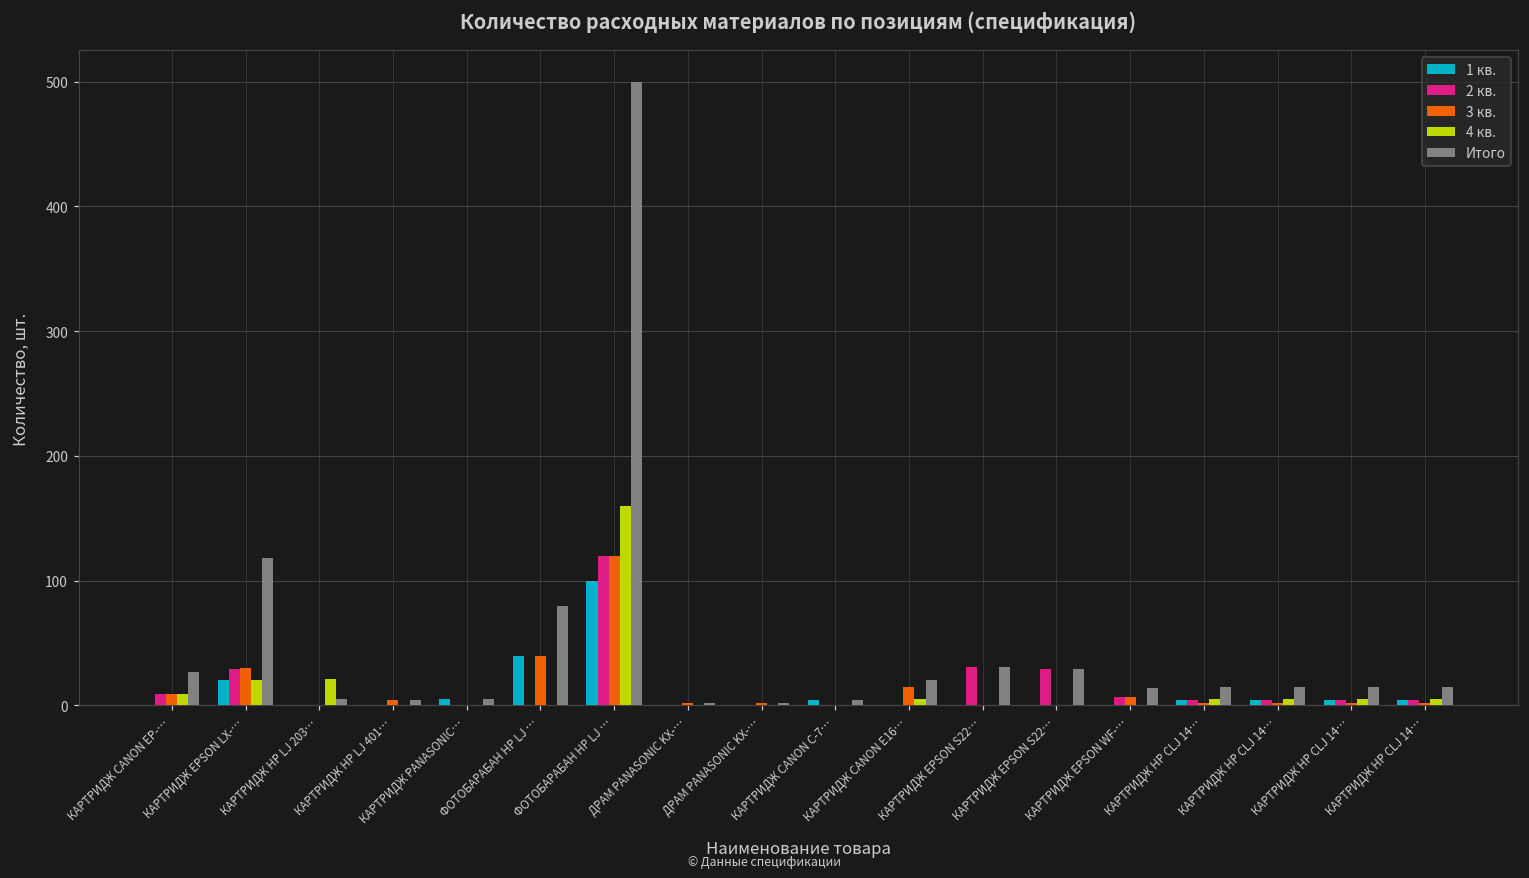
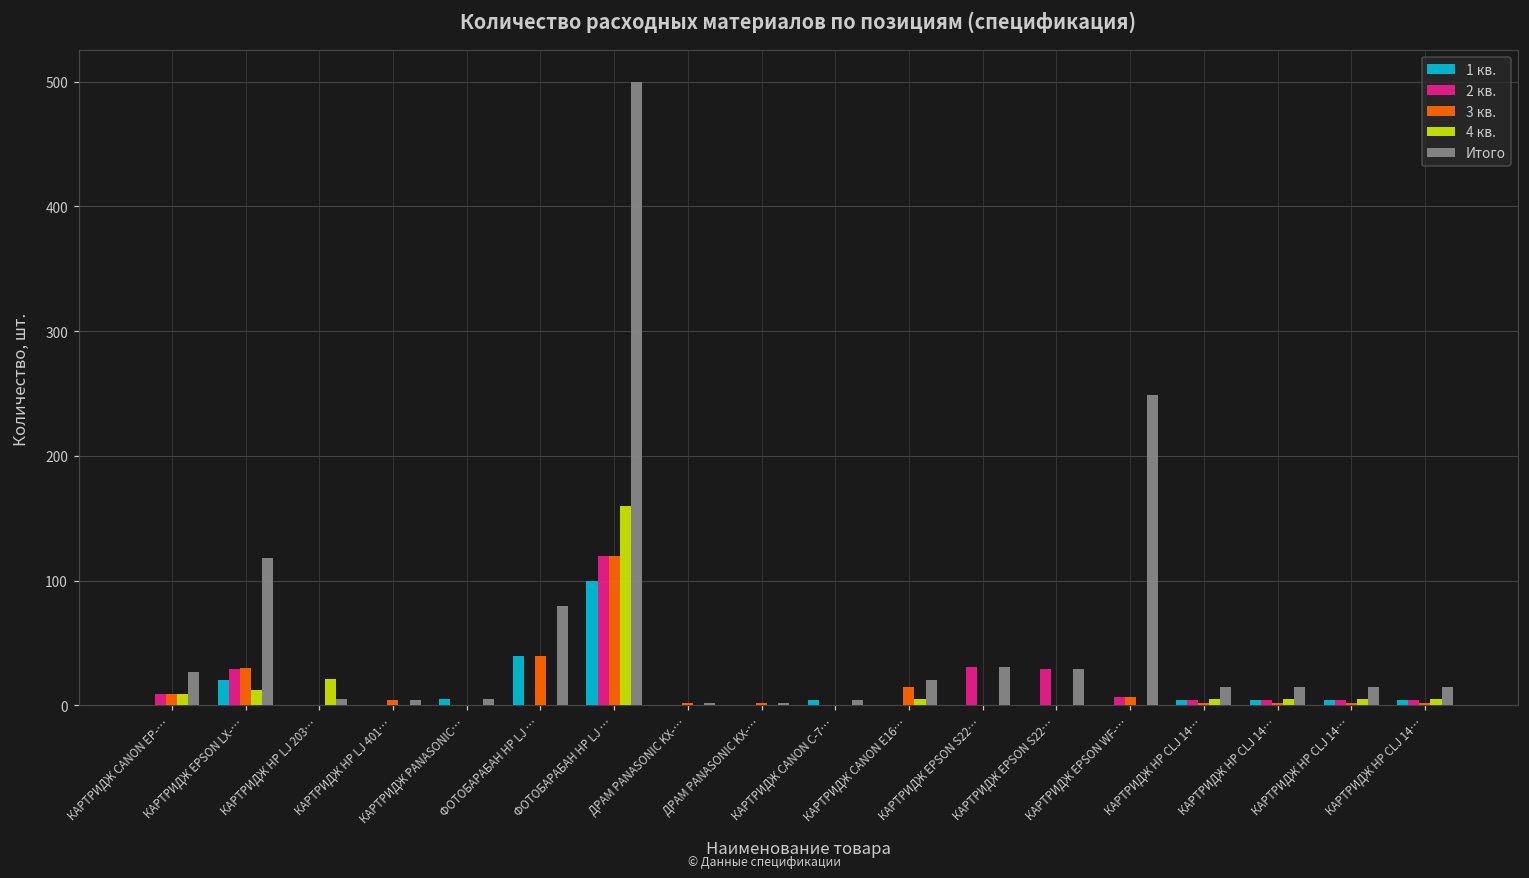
  {
    "1 кв.": {
      "КАРТРИДЖ CANON EP-…": 0,
      "КАРТРИДЖ EPSON LX-…": 20,
      "КАРТРИДЖ HP LJ 203…": 0,
      "КАРТРИДЖ HP LJ 401…": 0,
      "КАРТРИДЖ PANASONIC…": 5,
      "КАРТРИДЖ CANON C-7…": 4,
      "КАРТРИДЖ CANON E16…": 0,
      "КАРТРИДЖ EPSON WF-…": 0
    },
    "2 кв.": {
      "КАРТРИДЖ CANON EP-…": 9,
      "КАРТРИДЖ EPSON LX-…": 29,
      "КАРТРИДЖ HP LJ 203…": 0,
      "КАРТРИДЖ HP LJ 401…": 0,
      "КАРТРИДЖ PANASONIC…": 0,
      "КАРТРИДЖ CANON C-7…": 0,
      "КАРТРИДЖ CANON E16…": 0,
      "КАРТРИДЖ EPSON WF-…": 7
    },
    "3 кв.": {
      "КАРТРИДЖ CANON EP-…": 9,
      "КАРТРИДЖ EPSON LX-…": 30,
      "КАРТРИДЖ HP LJ 203…": 0,
      "КАРТРИДЖ HP LJ 401…": 4,
      "КАРТРИДЖ PANASONIC…": 0,
      "КАРТРИДЖ CANON C-7…": 0,
      "КАРТРИДЖ CANON E16…": 15,
      "КАРТРИДЖ EPSON WF-…": 7
    },
    "4 кв.": {
      "КАРТРИДЖ CANON EP-…": 9,
-     "КАРТРИДЖ EPSON LX-…": 20,
+     "КАРТРИДЖ EPSON LX-…": 12,
      "КАРТРИДЖ HP LJ 203…": 21,
      "КАРТРИДЖ HP LJ 401…": 0,
      "КАРТРИДЖ PANASONIC…": 0,
      "КАРТРИДЖ CANON C-7…": 0,
      "КАРТРИДЖ CANON E16…": 5,
      "КАРТРИДЖ EPSON WF-…": 0
    },
    "Итого": {
      "КАРТРИДЖ CANON EP-…": 27,
      "КАРТРИДЖ EPSON LX-…": 118,
      "КАРТРИДЖ HP LJ 203…": 5,
      "КАРТРИДЖ HP LJ 401…": 4,
      "КАРТРИДЖ PANASONIC…": 5,
      "КАРТРИДЖ CANON C-7…": 4,
      "КАРТРИДЖ CANON E16…": 20,
-     "КАРТРИДЖ EPSON WF-…": 14
+     "КАРТРИДЖ EPSON WF-…": 249
    }
  }
